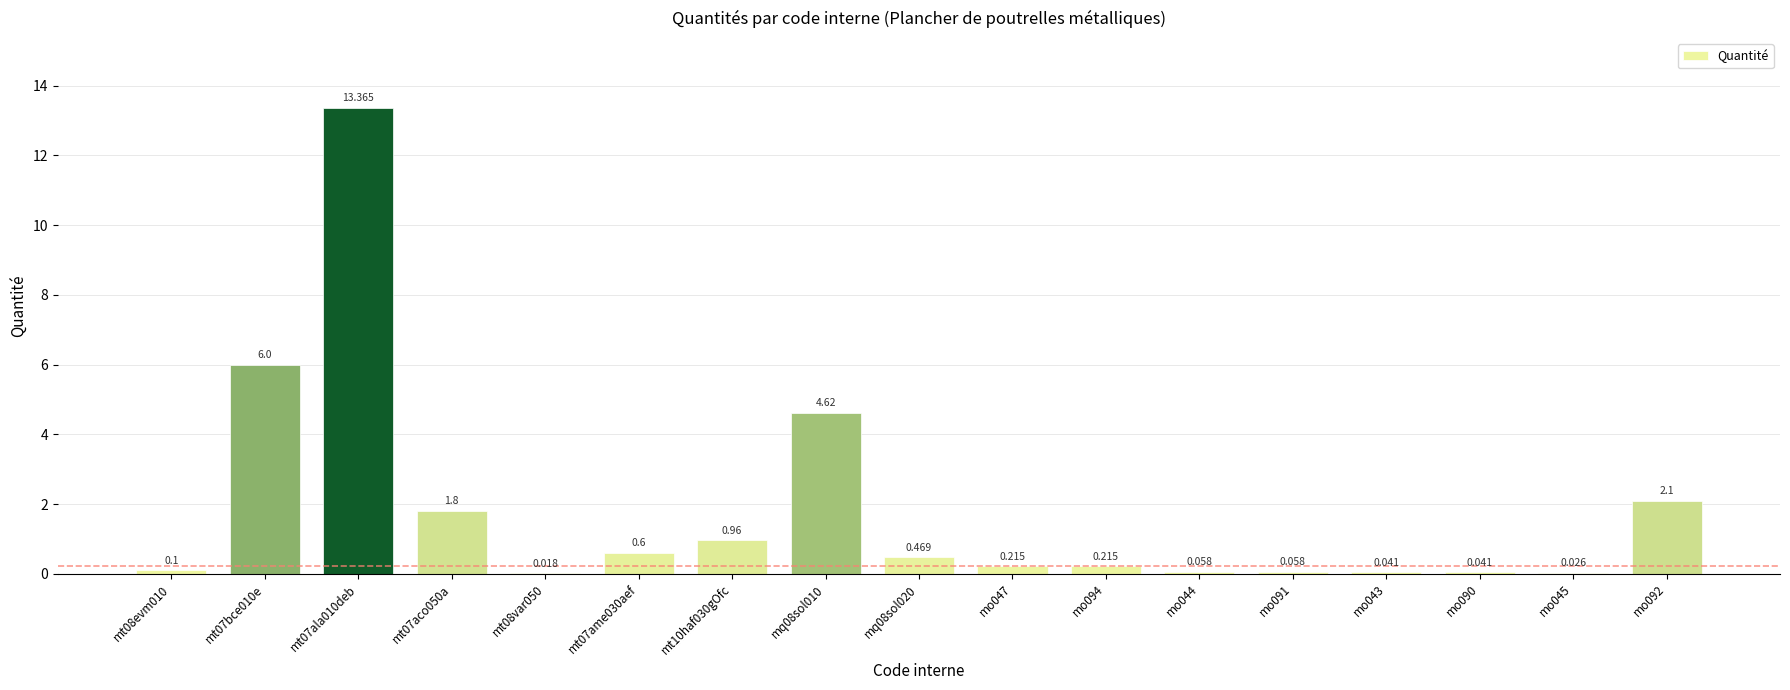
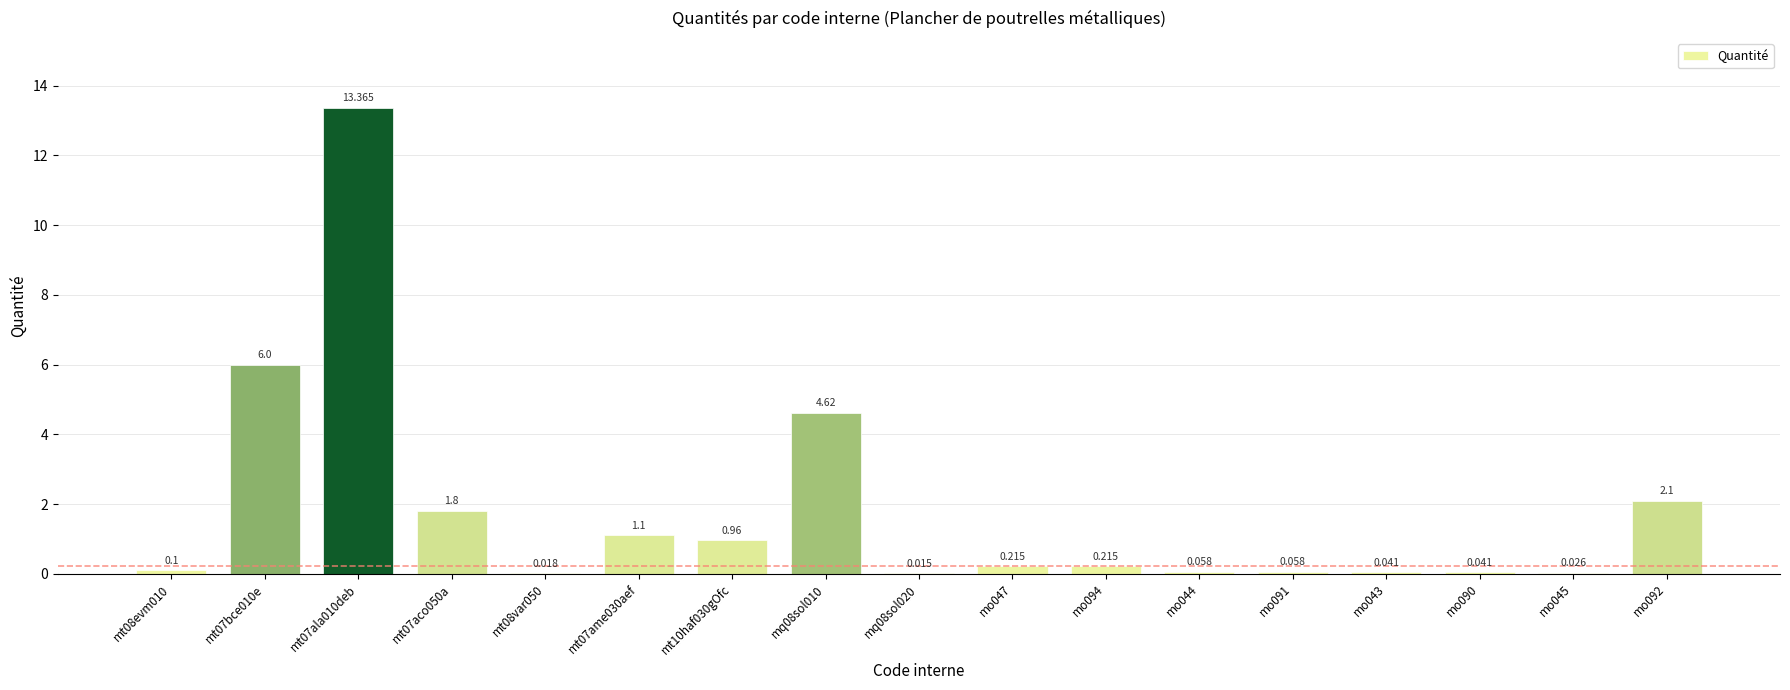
  {
    "mt08evm010": 0.1,
    "mt07bce010e": 6.0,
    "mt07ala010deb": 13.365,
    "mt07aco050a": 1.8,
    "mt08var050": 0.018,
-   "mt07ame030aef": 0.6,
+   "mt07ame030aef": 1.1,
    "mt10haf030gOfc": 0.96,
    "mq08sol010": 4.62,
-   "mq08sol020": 0.469,
+   "mq08sol020": 0.015,
    "mo047": 0.215,
    "mo094": 0.215,
    "mo044": 0.058,
    "mo091": 0.058,
    "mo043": 0.041,
    "mo090": 0.041,
    "mo045": 0.026,
    "mo092": 2.1
  }
